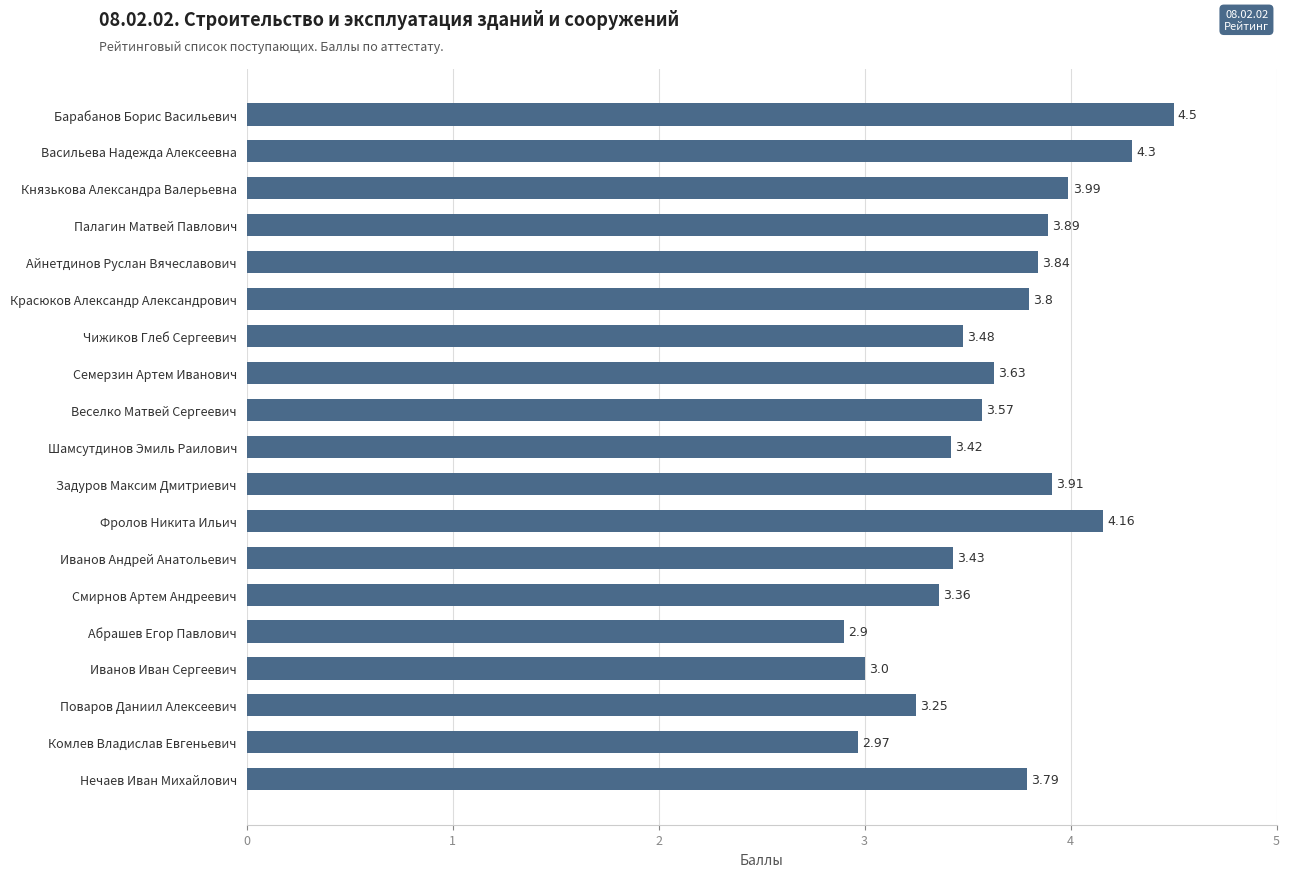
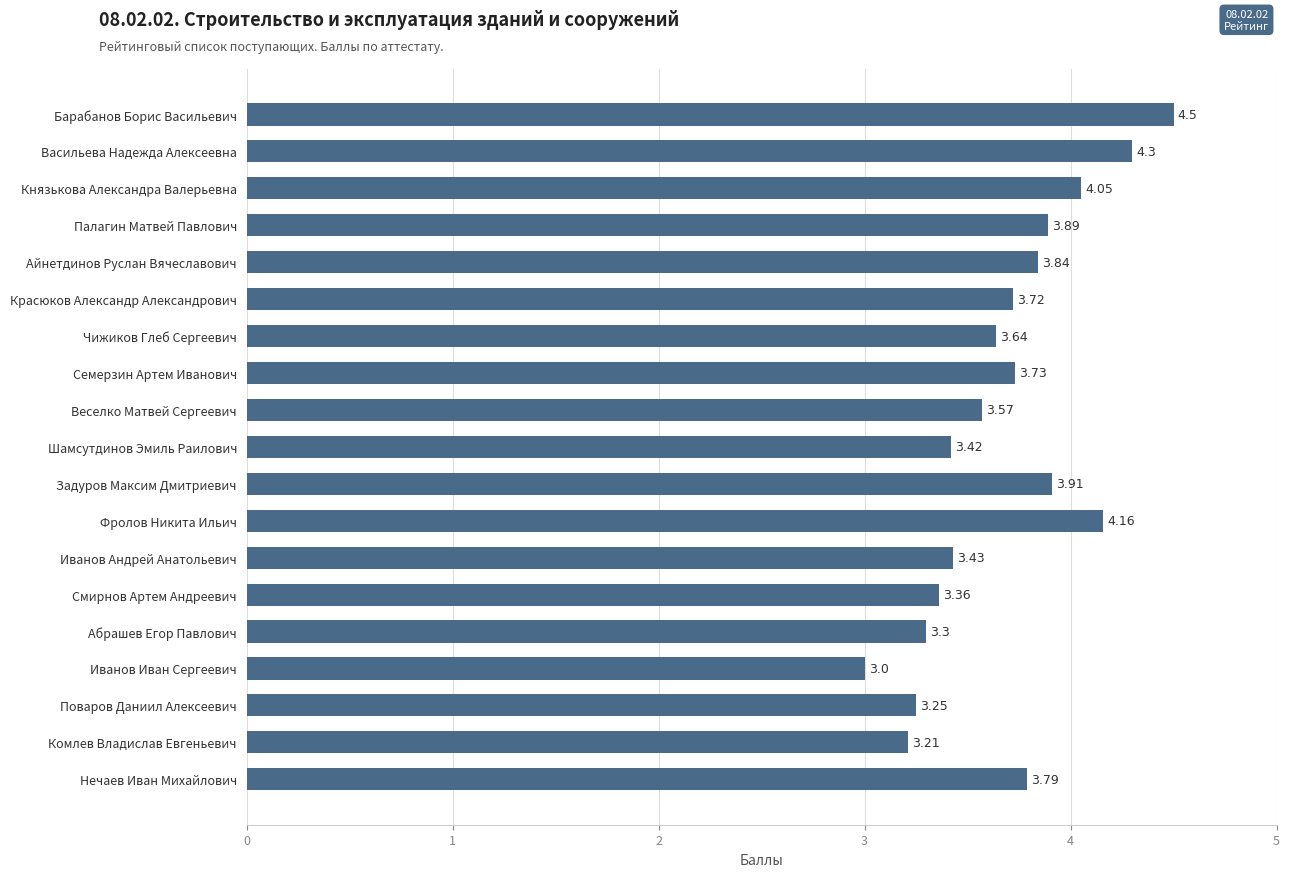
  {
    "Барабанов Борис Васильевич": 4.5,
    "Васильева Надежда Алексеевна": 4.3,
-   "Князькова Александра Валерьевна": 3.99,
+   "Князькова Александра Валерьевна": 4.05,
    "Палагин Матвей Павлович": 3.89,
    "Айнетдинов Руслан Вячеславович": 3.84,
-   "Красюков Александр Александрович": 3.8,
-   "Чижиков Глеб Сергеевич": 3.48,
-   "Семерзин Артем Иванович": 3.63,
+   "Красюков Александр Александрович": 3.72,
+   "Чижиков Глеб Сергеевич": 3.64,
+   "Семерзин Артем Иванович": 3.73,
    "Веселко Матвей Сергеевич": 3.57,
    "Шамсутдинов Эмиль Раилович": 3.42,
    "Задуров Максим Дмитриевич": 3.91,
    "Фролов Никита Ильич": 4.16,
    "Иванов Андрей Анатольевич": 3.43,
    "Смирнов Артем Андреевич": 3.36,
-   "Абрашев Егор Павлович": 2.9,
+   "Абрашев Егор Павлович": 3.3,
    "Иванов Иван Сергеевич": 3.0,
    "Поваров Даниил Алексеевич": 3.25,
-   "Комлев Владислав Евгеньевич": 2.97,
+   "Комлев Владислав Евгеньевич": 3.21,
    "Нечаев Иван Михайлович": 3.79
  }
